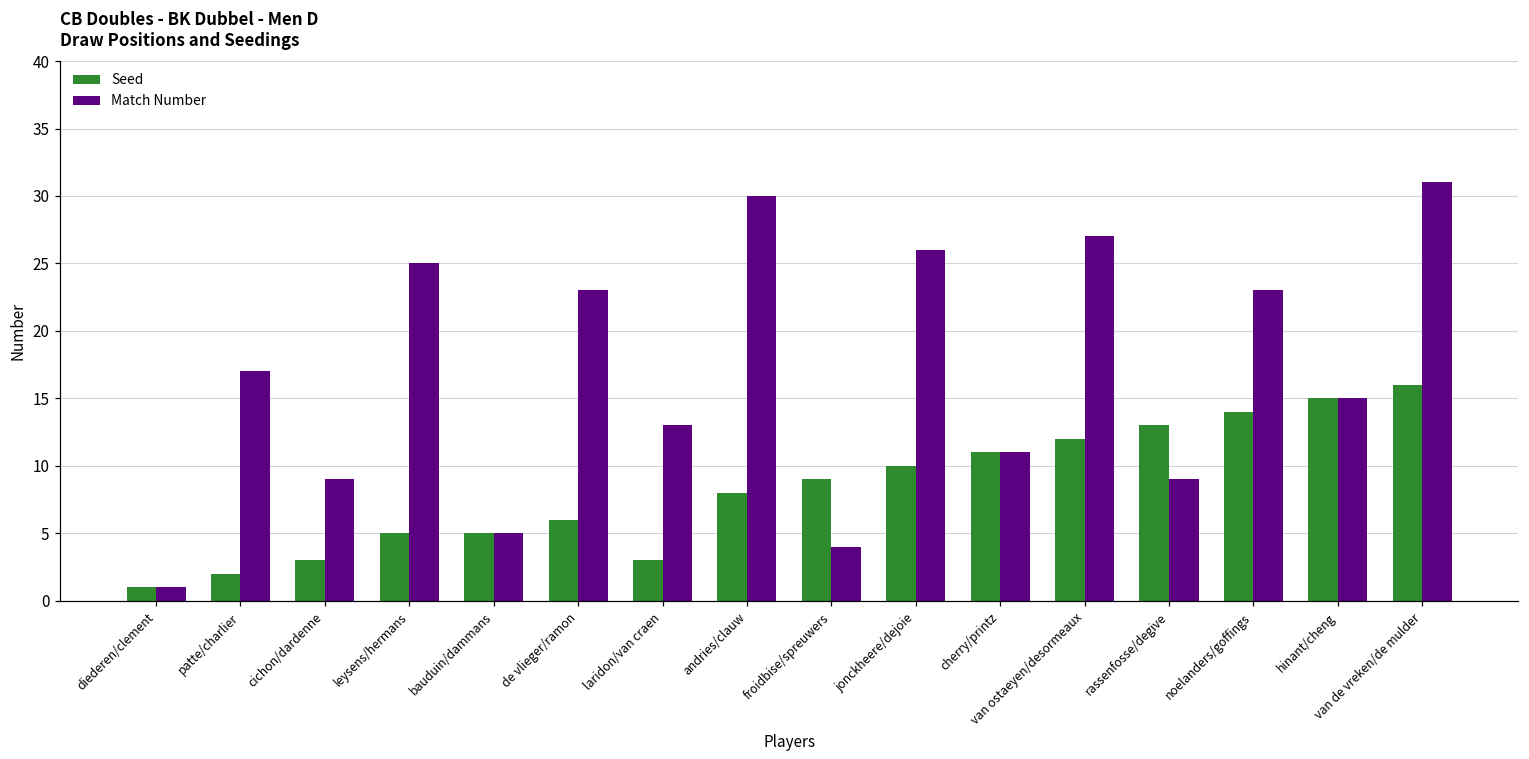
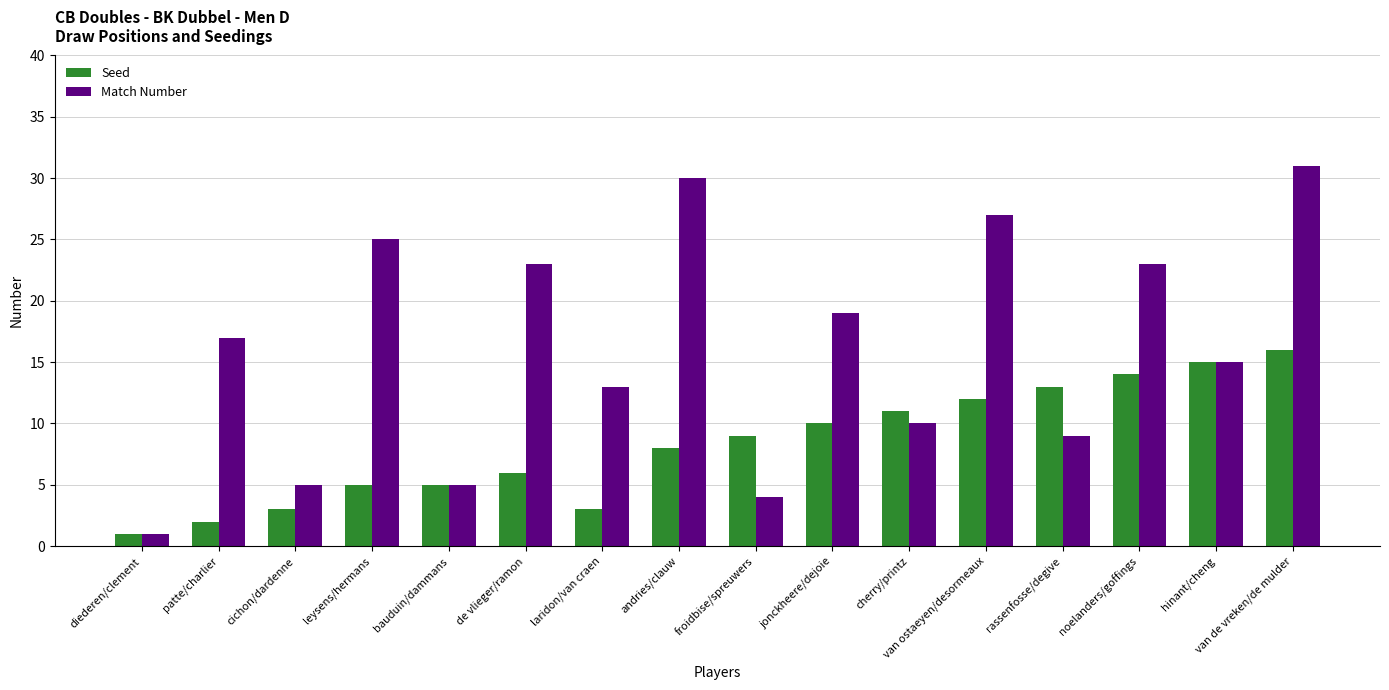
  {
    "Seed": {
      "diederen/clement": 1,
      "patte/charlier": 2,
      "cichon/dardenne": 3,
      "leysens/hermans": 5,
      "bauduin/dammans": 5,
      "de vlieger/ramon": 6,
      "laridon/van craen": 3,
      "andries/clauw": 8,
      "froidbise/spreuwers": 9,
      "jonckheere/dejoie": 10,
      "cherry/printz": 11,
      "van ostaeyen/desormeaux": 12,
      "rassenfosse/degive": 13,
      "noelanders/goffings": 14,
      "hinant/cheng": 15,
      "van de vreken/de mulder": 16
    },
    "Match Number": {
      "diederen/clement": 1,
      "patte/charlier": 17,
-     "cichon/dardenne": 9,
+     "cichon/dardenne": 5,
      "leysens/hermans": 25,
      "bauduin/dammans": 5,
      "de vlieger/ramon": 23,
      "laridon/van craen": 13,
      "andries/clauw": 30,
      "froidbise/spreuwers": 4,
-     "jonckheere/dejoie": 26,
-     "cherry/printz": 11,
+     "jonckheere/dejoie": 19,
+     "cherry/printz": 10,
      "van ostaeyen/desormeaux": 27,
      "rassenfosse/degive": 9,
      "noelanders/goffings": 23,
      "hinant/cheng": 15,
      "van de vreken/de mulder": 31
    }
  }
